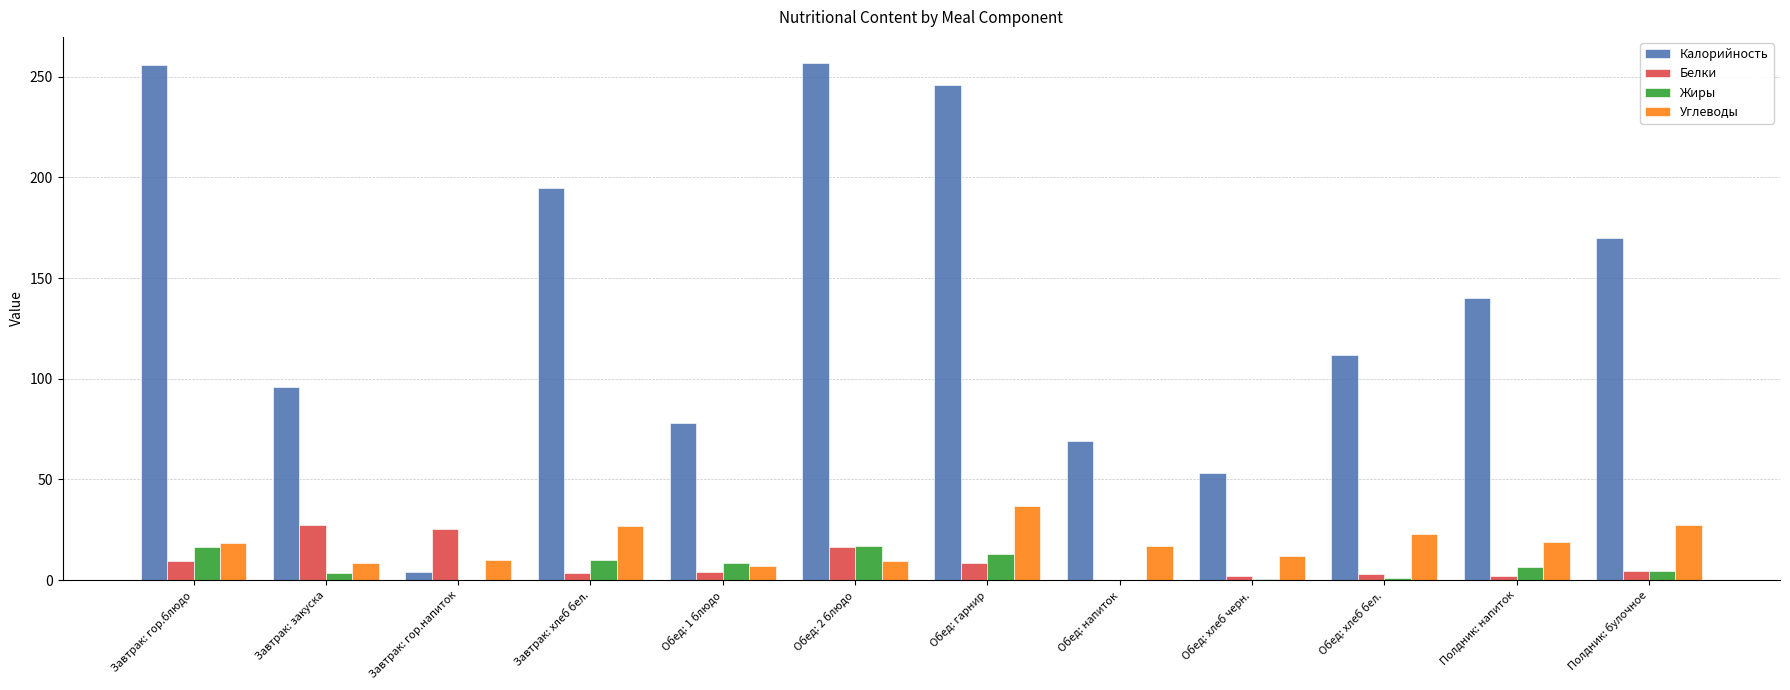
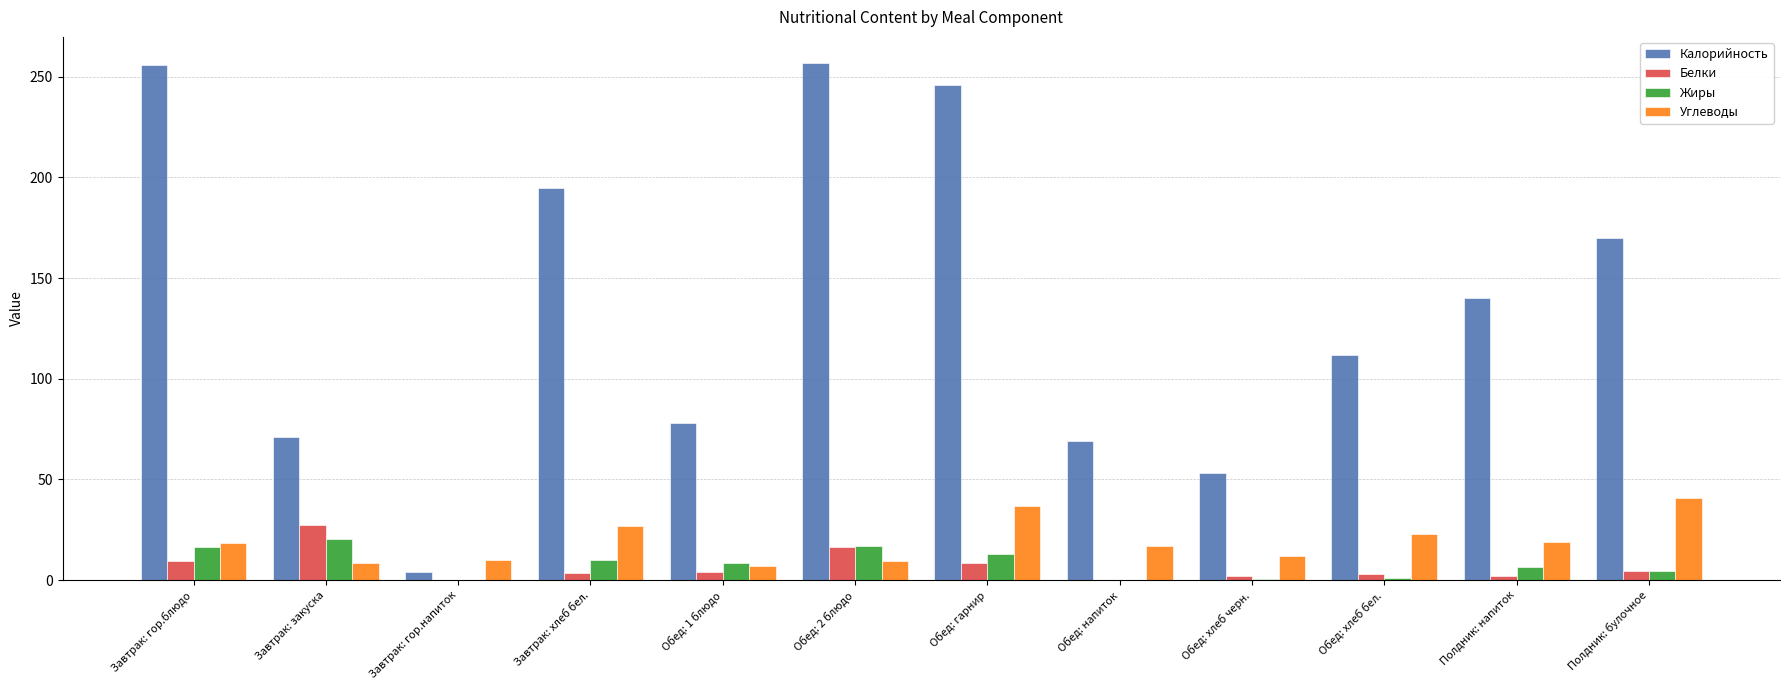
  {
    "Калорийность": {
      "Завтрак: гор.блюдо": 256,
-     "Завтрак: закуска": 96,
+     "Завтрак: закуска": 71,
      "Завтрак: гор.напиток": 4,
      "Завтрак: хлеб бел.": 195,
      "Обед: 1 блюдо": 78,
      "Обед: 2 блюдо": 257,
      "Обед: гарнир": 246,
      "Обед: напиток": 69,
      "Обед: хлеб черн.": 53,
      "Обед: хлеб бел.": 112,
      "Полдник: напиток": 140,
      "Полдник: булочное": 170
    },
    "Белки": {
      "Завтрак: гор.блюдо": 10,
      "Завтрак: закуска": 27,
-     "Завтрак: гор.напиток": 25,
+     "Завтрак: гор.напиток": 0,
      "Завтрак: хлеб бел.": 4,
      "Обед: 1 блюдо": 4,
      "Обед: 2 блюдо": 17,
      "Обед: гарнир": 9,
      "Обед: хлеб черн.": 2,
      "Обед: хлеб бел.": 3,
      "Полдник: напиток": 2,
      "Полдник: булочное": 5
    },
    "Жиры": {
      "Завтрак: гор.блюдо": 16,
-     "Завтрак: закуска": 4,
+     "Завтрак: закуска": 21,
      "Завтрак: хлеб бел.": 10,
      "Обед: 1 блюдо": 8,
      "Обед: 2 блюдо": 17,
      "Обед: гарнир": 13,
      "Полдник: напиток": 6,
      "Полдник: булочное": 5
    },
    "Углеводы": {
      "Завтрак: гор.блюдо": 18,
      "Завтрак: закуска": 9,
      "Завтрак: гор.напиток": 10,
      "Завтрак: хлеб бел.": 27,
      "Обед: 1 блюдо": 7,
      "Обед: 2 блюдо": 9,
      "Обед: гарнир": 37,
      "Обед: напиток": 17,
      "Обед: хлеб черн.": 12,
      "Обед: хлеб бел.": 23,
      "Полдник: напиток": 19,
-     "Полдник: булочное": 27
+     "Полдник: булочное": 41
    }
  }
